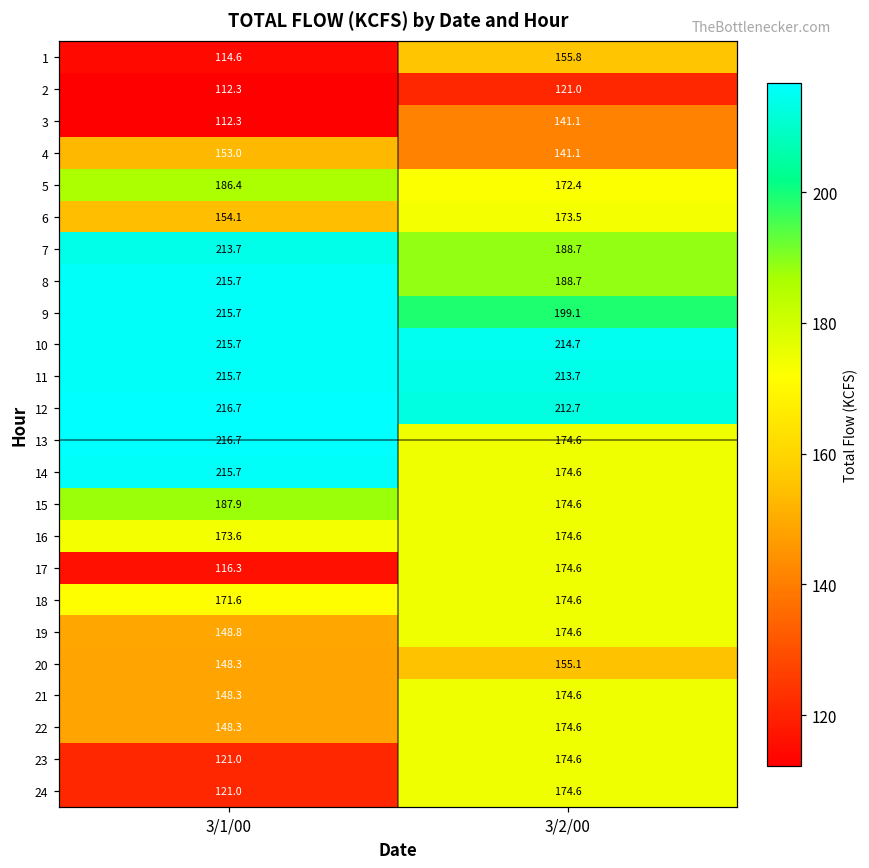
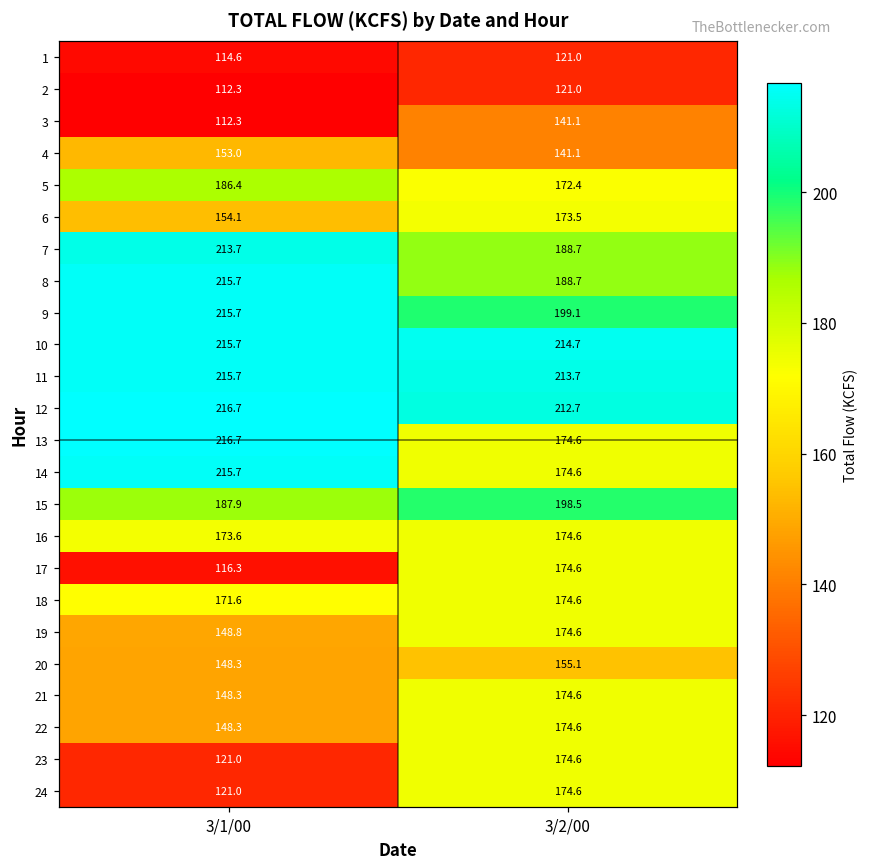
  {
    "1": {
      "3/1/00": 114.6,
-     "3/2/00": 155.8
+     "3/2/00": 121.0
    },
    "2": {
      "3/1/00": 112.3,
      "3/2/00": 121.0
    },
    "3": {
      "3/1/00": 112.3,
      "3/2/00": 141.1
    },
    "4": {
      "3/1/00": 153.0,
      "3/2/00": 141.1
    },
    "5": {
      "3/1/00": 186.4,
      "3/2/00": 172.4
    },
    "6": {
      "3/1/00": 154.1,
      "3/2/00": 173.5
    },
    "7": {
      "3/1/00": 213.7,
      "3/2/00": 188.7
    },
    "8": {
      "3/1/00": 215.7,
      "3/2/00": 188.7
    },
    "9": {
      "3/1/00": 215.7,
      "3/2/00": 199.1
    },
    "10": {
      "3/1/00": 215.7,
      "3/2/00": 214.7
    },
    "11": {
      "3/1/00": 215.7,
      "3/2/00": 213.7
    },
    "12": {
      "3/1/00": 216.7,
      "3/2/00": 212.7
    },
    "13": {
      "3/1/00": 216.7,
      "3/2/00": 174.6
    },
    "14": {
      "3/1/00": 215.7,
      "3/2/00": 174.6
    },
    "15": {
      "3/1/00": 187.9,
-     "3/2/00": 174.6
+     "3/2/00": 198.5
    },
    "16": {
      "3/1/00": 173.6,
      "3/2/00": 174.6
    },
    "17": {
      "3/1/00": 116.3,
      "3/2/00": 174.6
    },
    "18": {
      "3/1/00": 171.6,
      "3/2/00": 174.6
    },
    "19": {
      "3/1/00": 148.8,
      "3/2/00": 174.6
    },
    "20": {
      "3/1/00": 148.3,
      "3/2/00": 155.1
    },
    "21": {
      "3/1/00": 148.3,
      "3/2/00": 174.6
    },
    "22": {
      "3/1/00": 148.3,
      "3/2/00": 174.6
    },
    "23": {
      "3/1/00": 121.0,
      "3/2/00": 174.6
    },
    "24": {
      "3/1/00": 121.0,
      "3/2/00": 174.6
    }
  }
